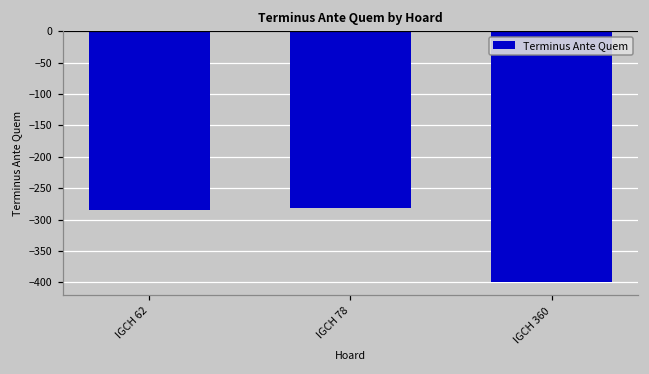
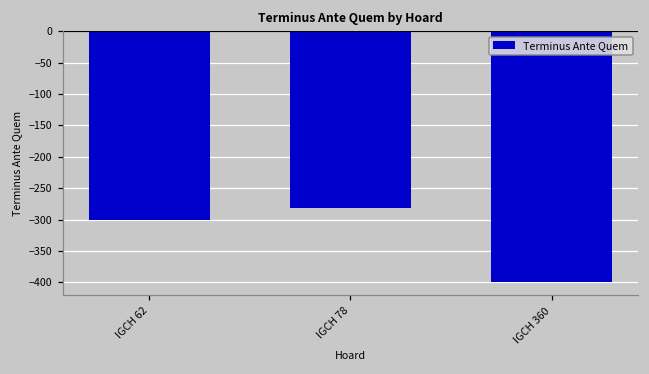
  {
-   "IGCH 62": -280,
+   "IGCH 62": -300,
    "IGCH 78": -280,
    "IGCH 360": -400
  }
